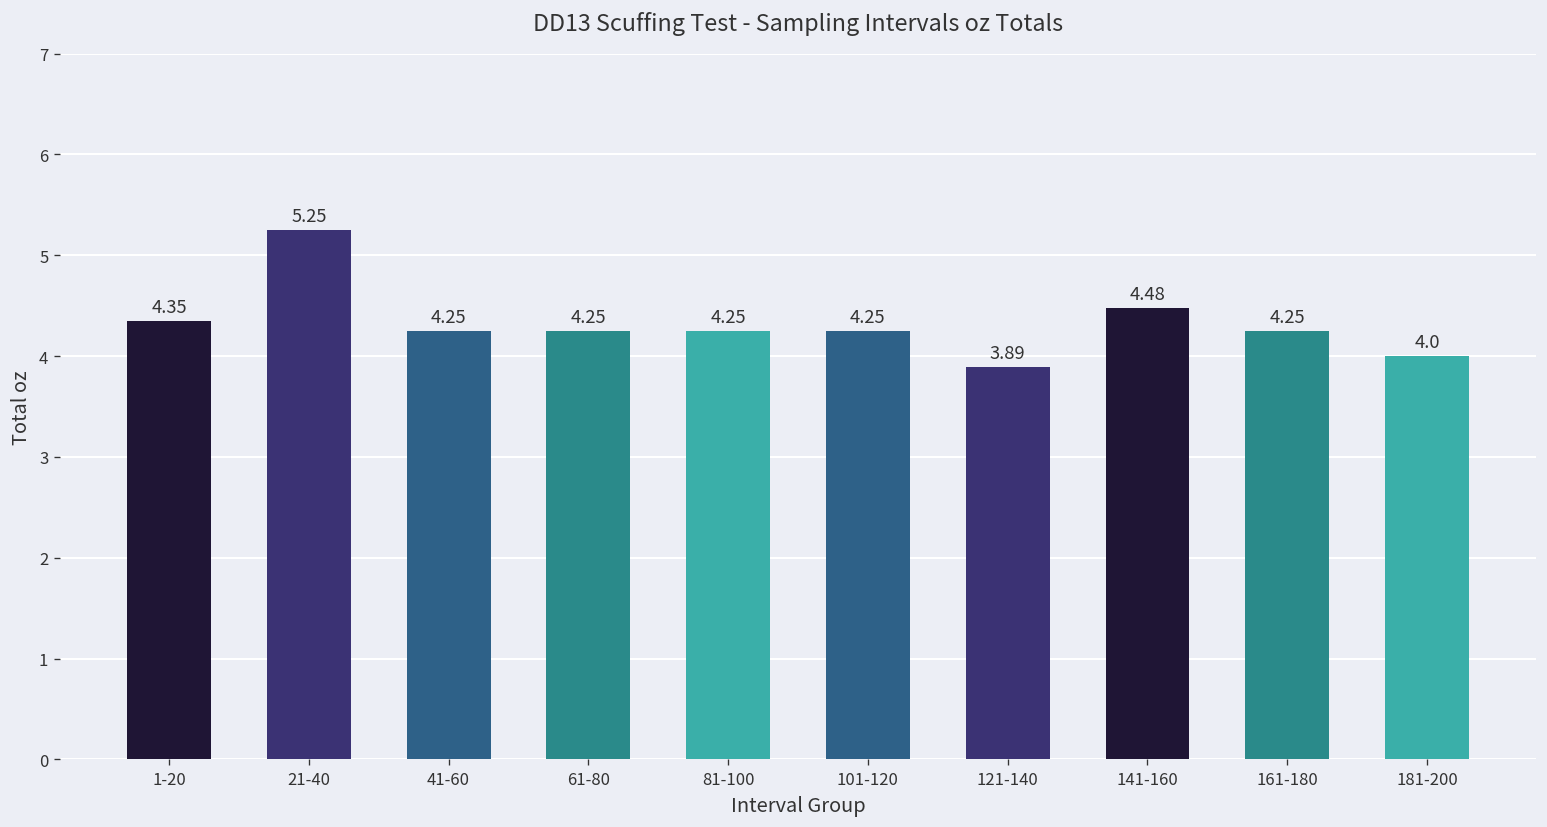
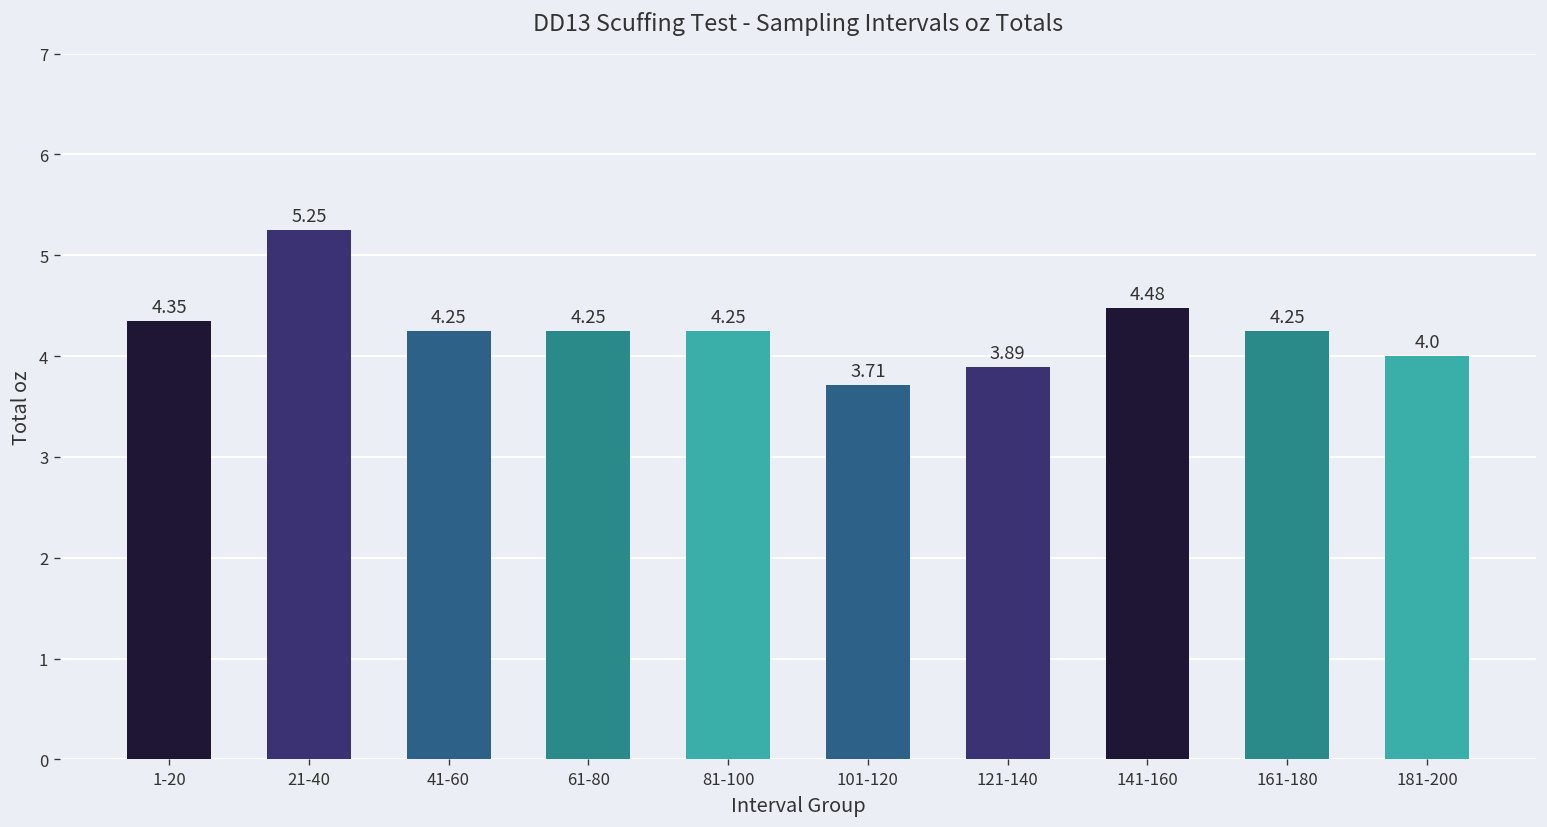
  {
    "1-20": 4.35,
    "21-40": 5.25,
    "41-60": 4.25,
    "61-80": 4.25,
    "81-100": 4.25,
-   "101-120": 4.25,
+   "101-120": 3.71,
    "121-140": 3.89,
    "141-160": 4.48,
    "161-180": 4.25,
    "181-200": 4.0
  }
